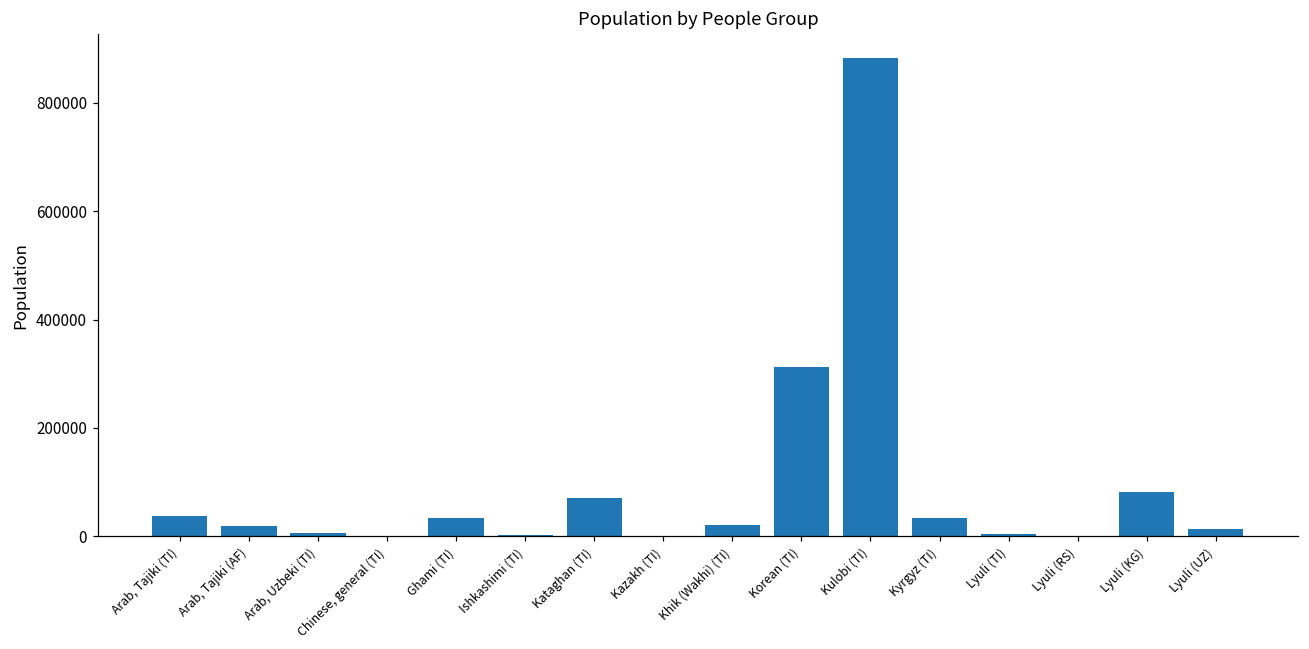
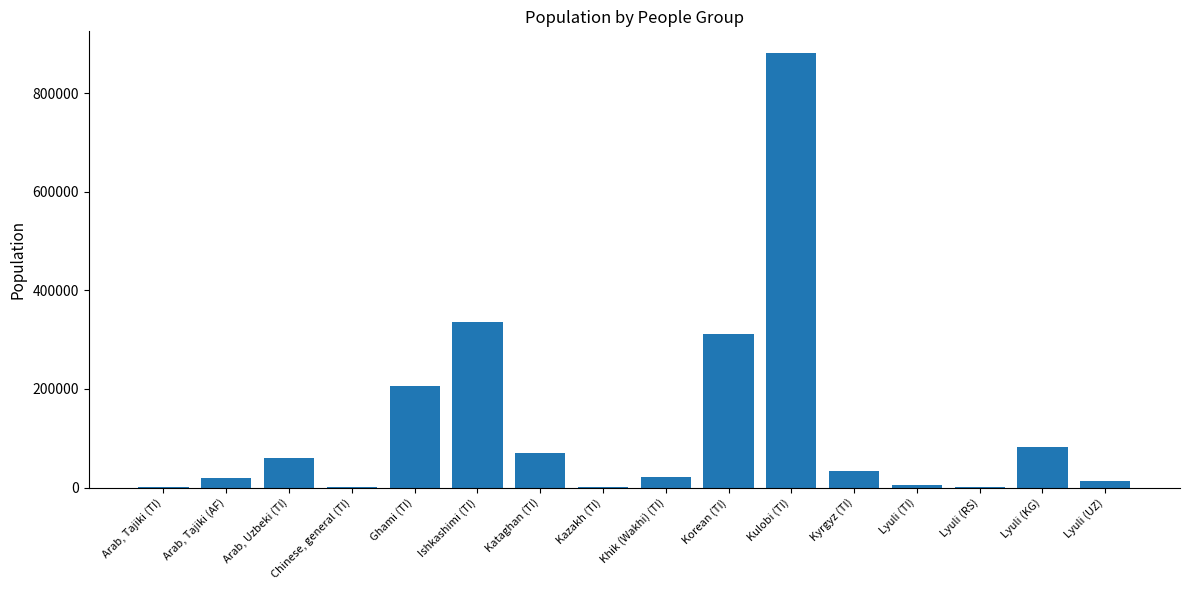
  {
-   "Arab, Tajiki (TI)": 40000,
+   "Arab, Tajiki (TI)": 0,
    "Arab, Tajiki (AF)": 20000,
-   "Arab, Uzbeki (TI)": 10000,
-   "Ghami (TI)": 30000,
-   "Ishkashimi (TI)": 0,
+   "Arab, Uzbeki (TI)": 60000,
+   "Ghami (TI)": 210000,
+   "Ishkashimi (TI)": 340000,
    "Kataghan (TI)": 70000,
    "Khik (Wakhi) (TI)": 20000,
    "Korean (TI)": 310000,
    "Kulobi (TI)": 880000,
    "Kyrgyz (TI)": 30000,
    "Lyuli (KG)": 80000,
    "Lyuli (UZ)": 10000
  }
